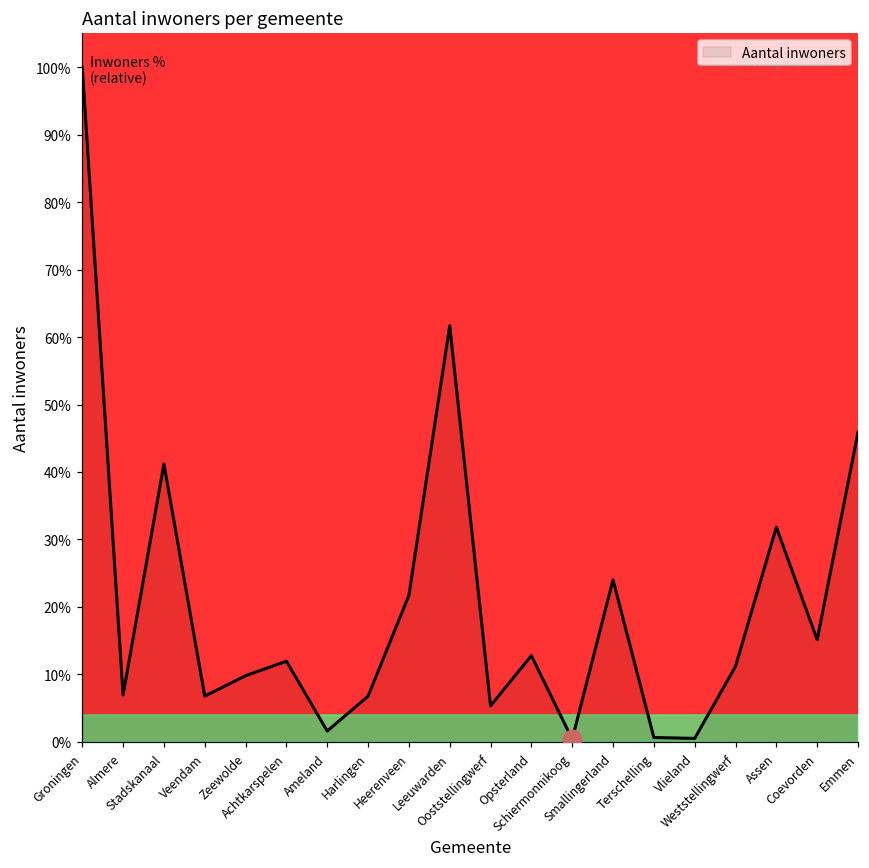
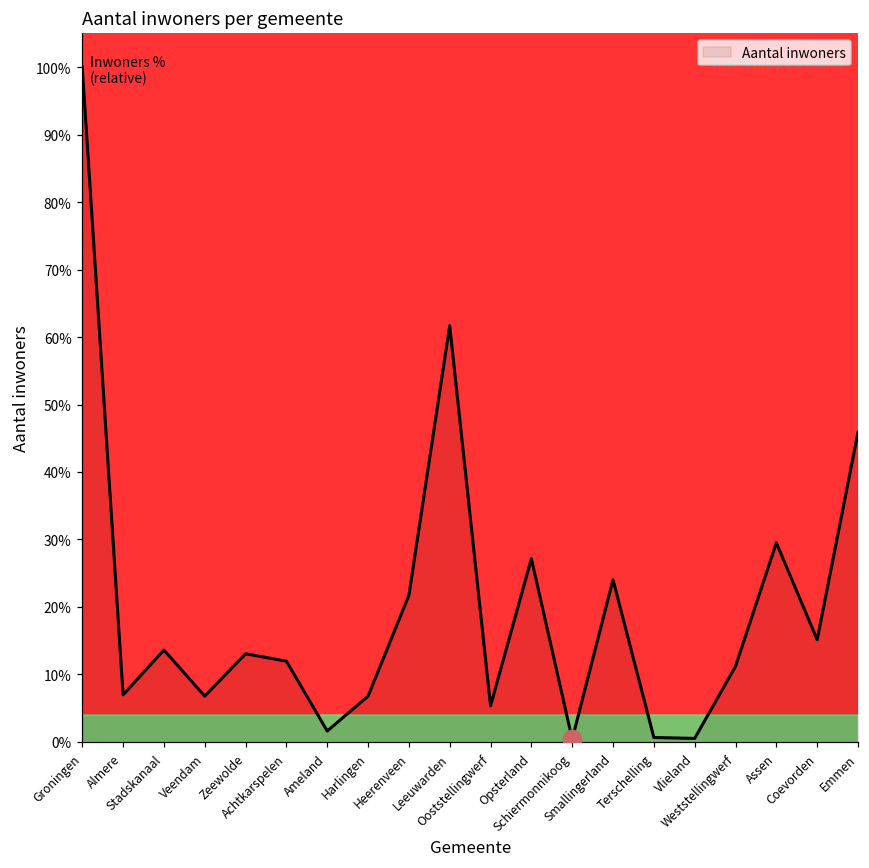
  {
    "Aantal inwoners": {
      "Groningen": "100%",
      "Almere": "7%",
-     "Stadskanaal": "41%",
+     "Stadskanaal": "14%",
      "Veendam": "7%",
-     "Zeewolde": "10%",
+     "Zeewolde": "13%",
      "Achtkarspelen": "12%",
      "Harlingen": "7%",
      "Heerenveen": "22%",
      "Leeuwarden": "62%",
      "Ooststellingwerf": "5%",
-     "Opsterland": "13%",
+     "Opsterland": "27%",
      "Smallingerland": "24%",
      "Weststellingwerf": "11%",
-     "Assen": "32%",
+     "Assen": "30%",
      "Coevorden": "15%",
      "Emmen": "46%"
    }
  }
